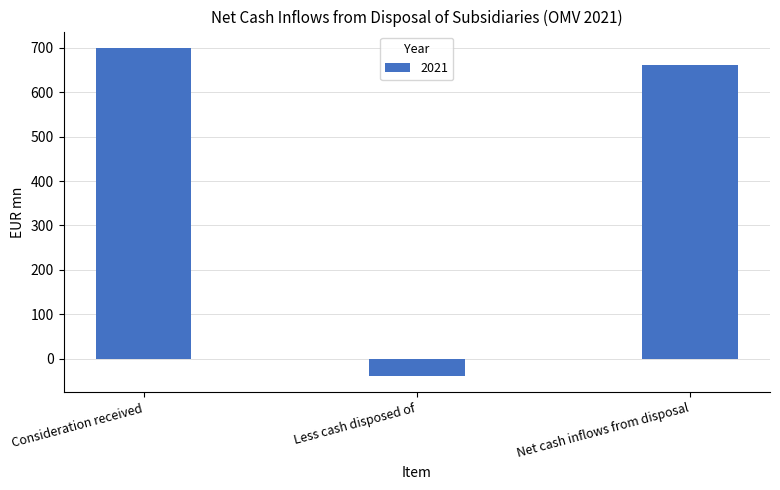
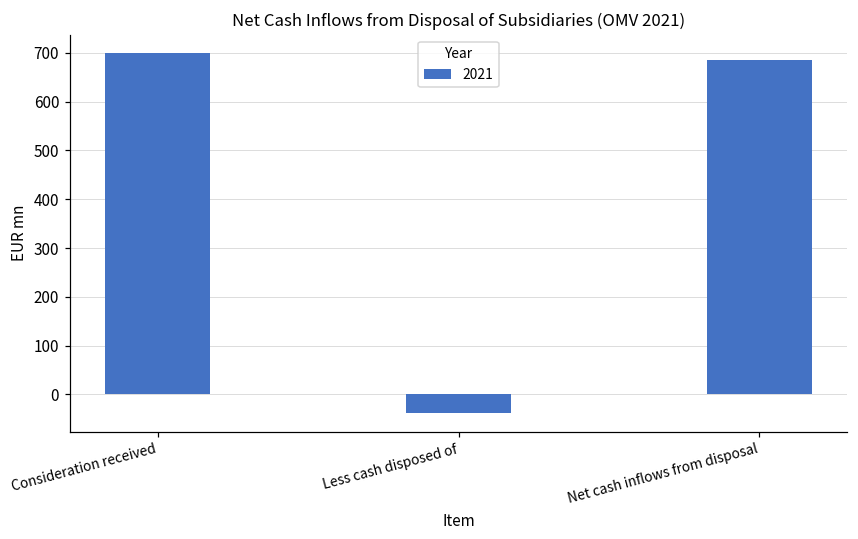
  {
    "Consideration received": 700,
    "Less cash disposed of": -40,
-   "Net cash inflows from disposal": 660
+   "Net cash inflows from disposal": 690
  }
